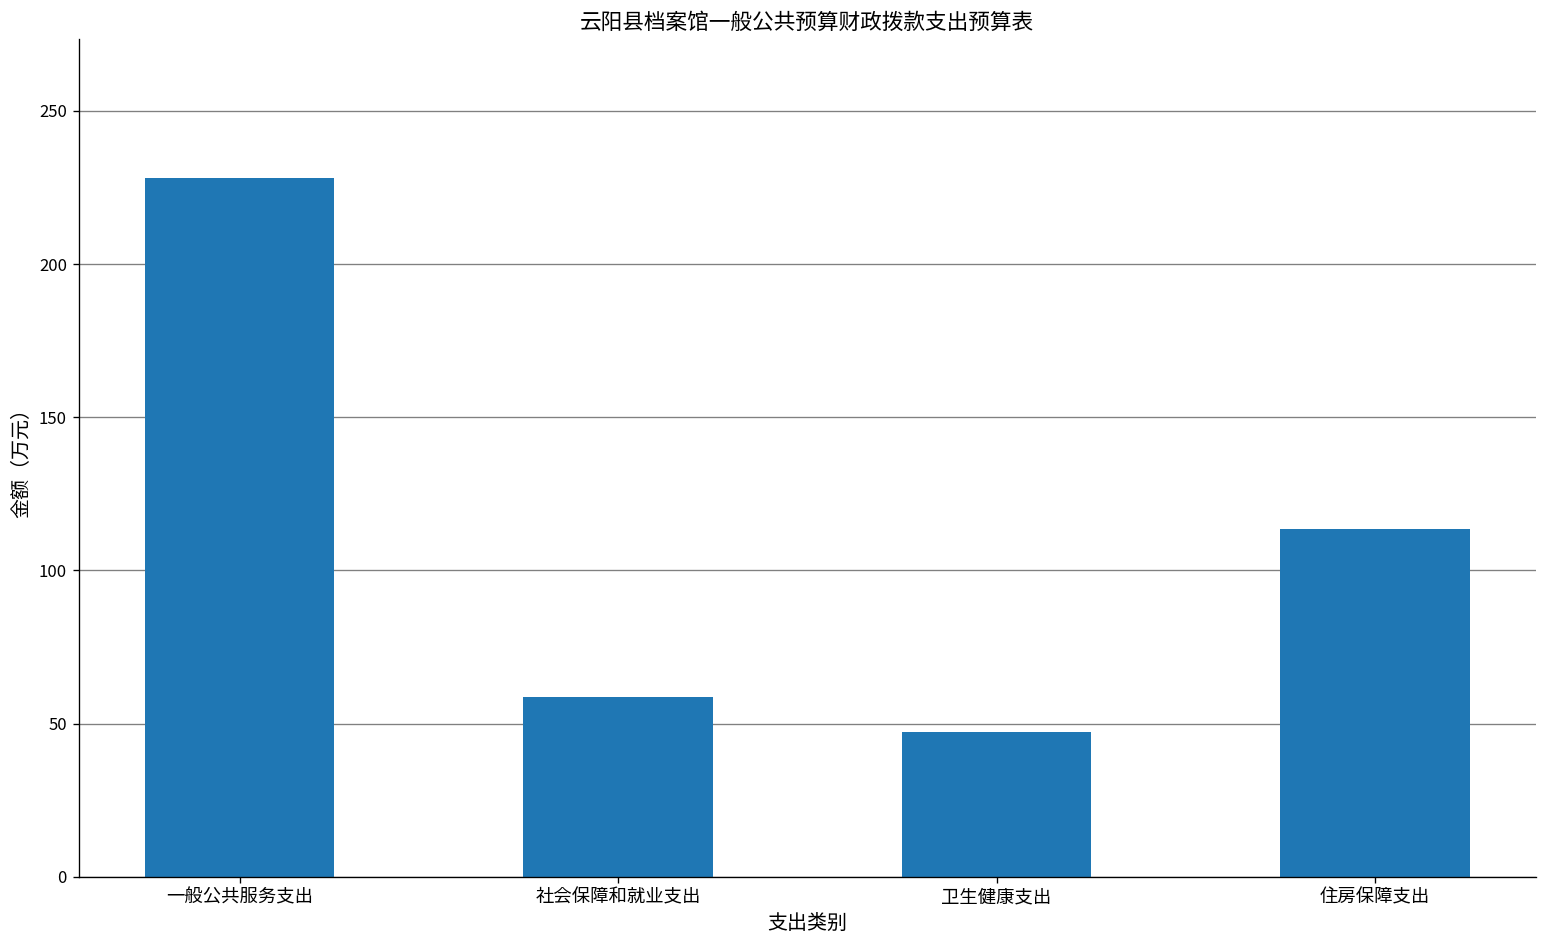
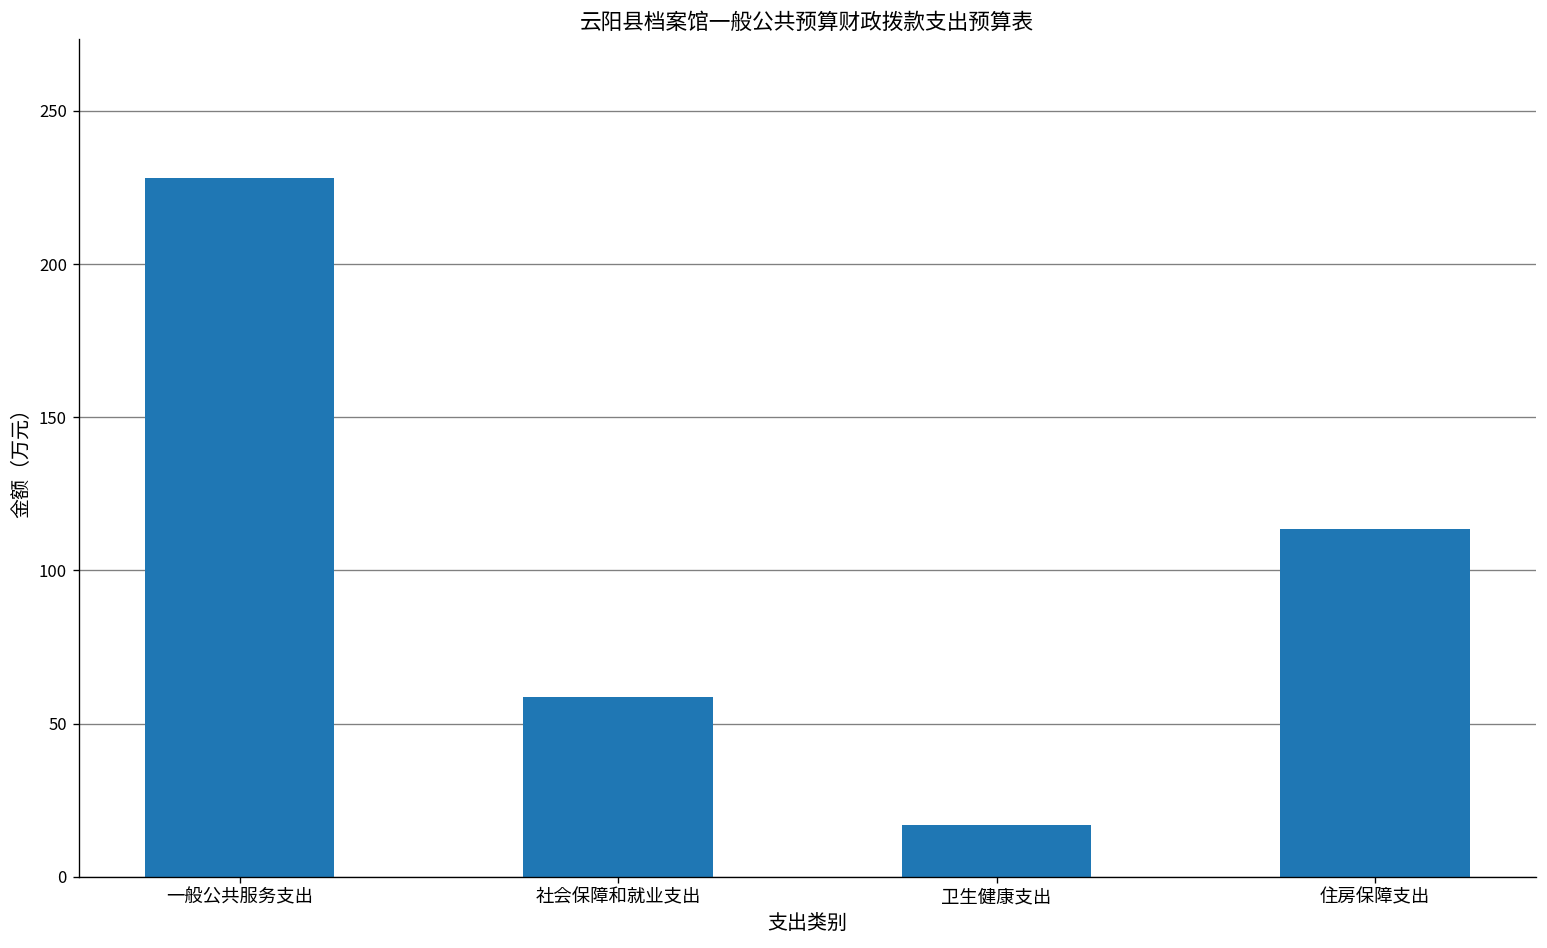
  {
    "一般公共服务支出": 228,
    "社会保障和就业支出": 59,
-   "卫生健康支出": 47,
+   "卫生健康支出": 17,
    "住房保障支出": 114
  }
